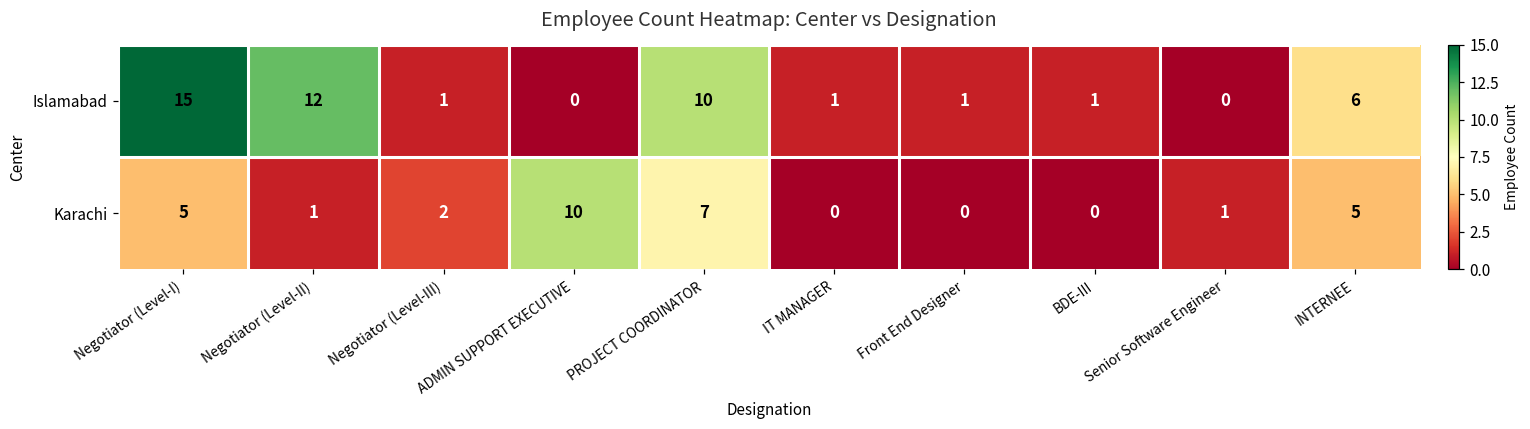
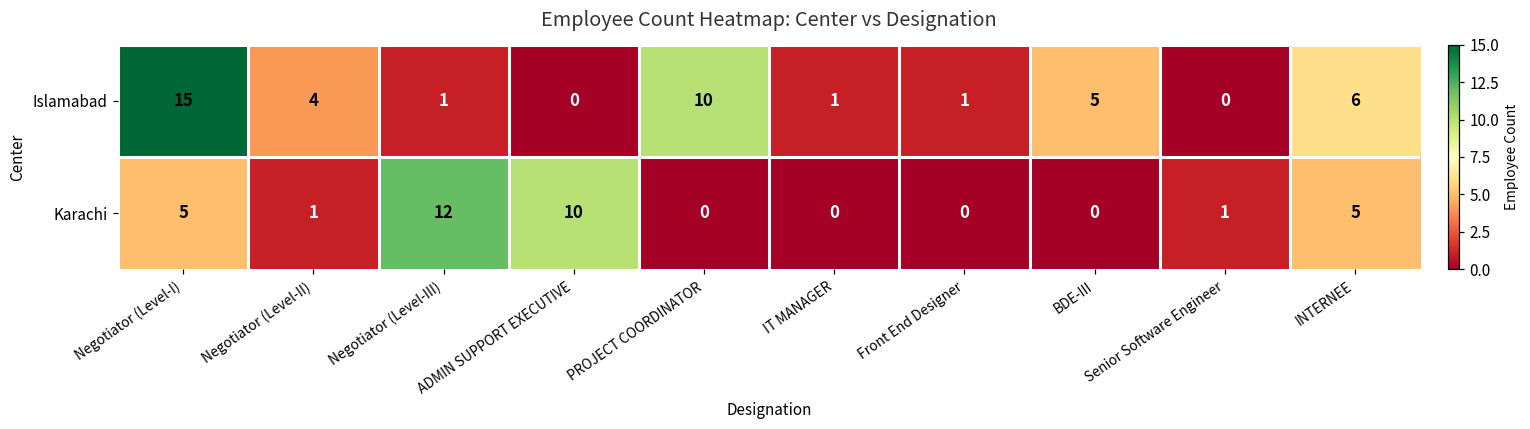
  {
    "Islamabad": {
      "Negotiator (Level-I)": 15,
-     "Negotiator (Level-II)": 12,
+     "Negotiator (Level-II)": 4,
      "Negotiator (Level-III)": 1,
      "ADMIN SUPPORT EXECUTIVE": 0,
      "PROJECT COORDINATOR": 10,
      "IT MANAGER": 1,
      "Front End Designer": 1,
-     "BDE-III": 1,
+     "BDE-III": 5,
      "Senior Software Engineer": 0,
      "INTERNEE": 6
    },
    "Karachi": {
      "Negotiator (Level-I)": 5,
      "Negotiator (Level-II)": 1,
-     "Negotiator (Level-III)": 2,
+     "Negotiator (Level-III)": 12,
      "ADMIN SUPPORT EXECUTIVE": 10,
-     "PROJECT COORDINATOR": 7,
+     "PROJECT COORDINATOR": 0,
      "IT MANAGER": 0,
      "Front End Designer": 0,
      "BDE-III": 0,
      "Senior Software Engineer": 1,
      "INTERNEE": 5
    }
  }
